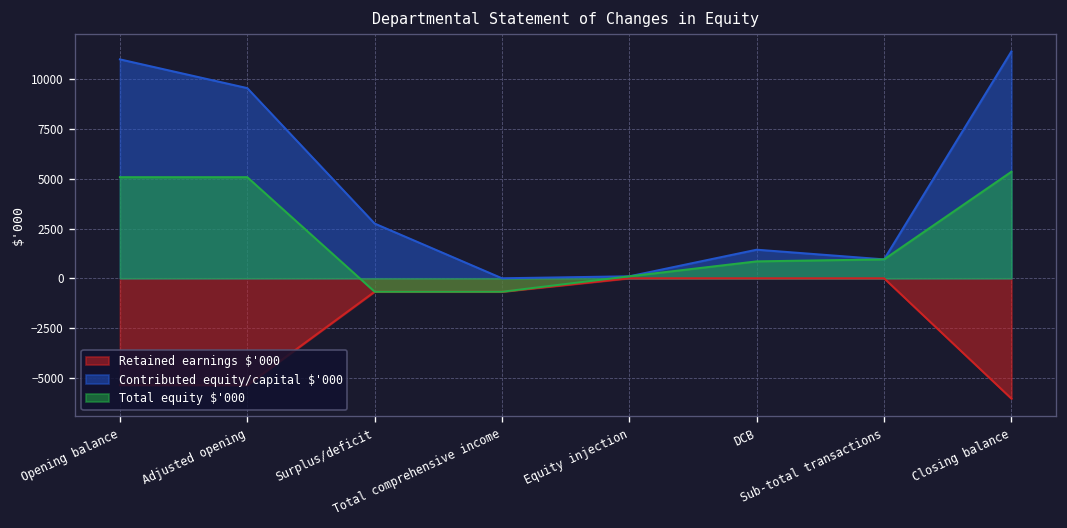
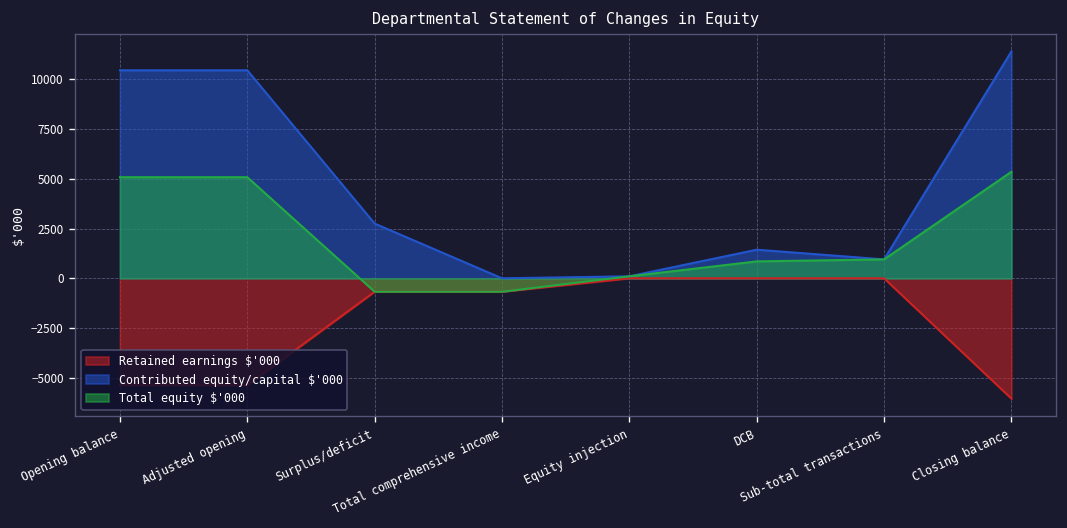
  {
    "Contributed equity/capital $'000": {
-     "Opening balance": 11000,
-     "Adjusted opening": 9600,
+     "Opening balance": 10500,
+     "Adjusted opening": 10500,
      "Surplus/deficit": 2800,
      "DCB": 1400,
      "Closing balance": 11400
    }
  }
